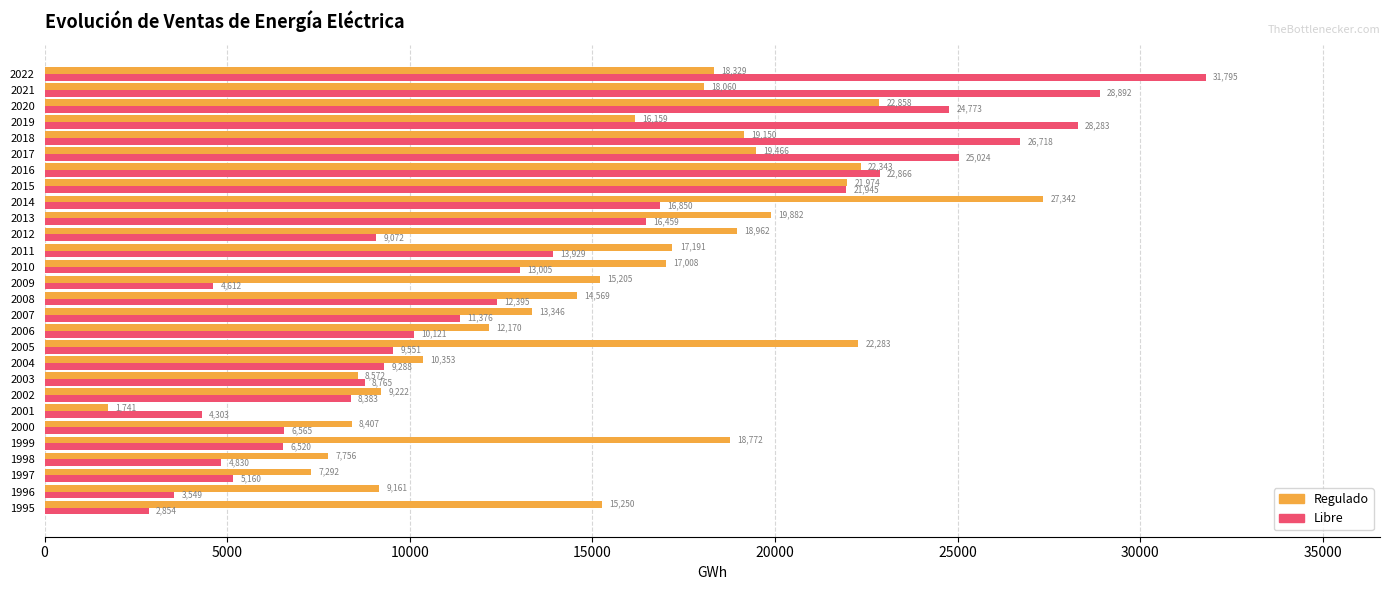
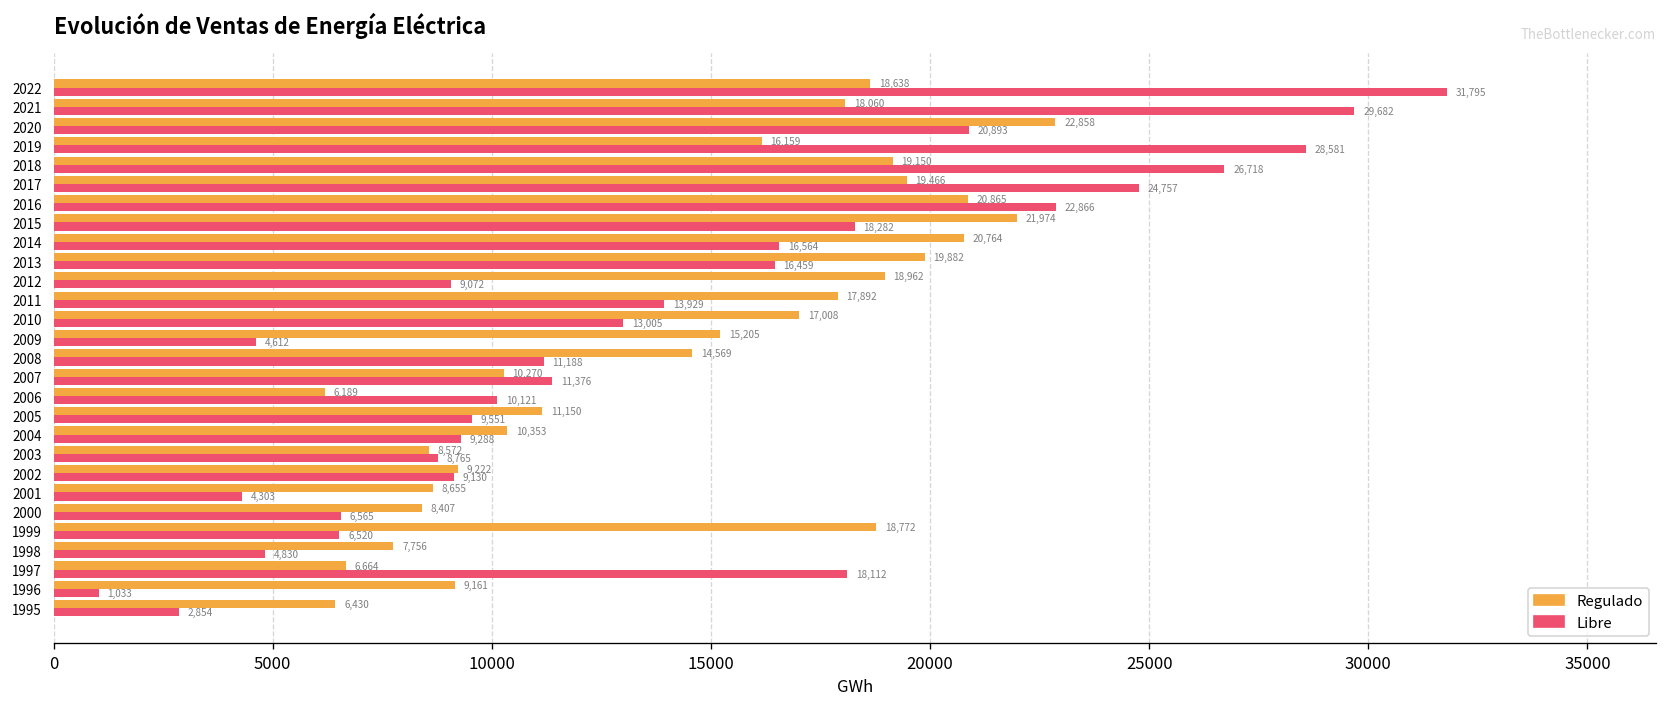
  {
    "Regulado": {
-     "2022": "18,329",
+     "2022": "18,638",
      "2021": "18,060",
      "2020": "22,858",
      "2019": "16,159",
      "2018": "19,150",
      "2017": "19,466",
-     "2016": "22,343",
-     "2014": "27,342",
+     "2016": "20,865",
+     "2014": "20,764",
      "2013": "19,882",
      "2012": "18,962",
-     "2011": "17,191",
+     "2011": "17,892",
      "2010": "17,008",
      "2009": "15,205",
      "2008": "14,569",
-     "2007": "13,346",
-     "2006": "12,170",
-     "2005": "22,283",
+     "2007": "10,270",
+     "2006": "6,189",
+     "2005": "11,150",
      "2004": "10,353",
      "2002": "9,222",
-     "2001": "1,741",
+     "2001": "8,655",
      "2000": "8,407",
      "1999": "18,772",
      "1998": "7,756",
-     "1997": "7,292",
+     "1997": "6,664",
      "1996": "9,161",
-     "1995": "15,250"
+     "1995": "6,430"
    },
    "Libre": {
      "2022": "31,795",
-     "2021": "28,892",
-     "2020": "24,773",
-     "2019": "28,283",
+     "2021": "29,682",
+     "2020": "20,893",
+     "2019": "28,581",
      "2018": "26,718",
-     "2017": "25,024",
+     "2017": "24,757",
      "2016": "22,866",
-     "2015": "21,945",
-     "2014": "16,850",
+     "2015": "18,282",
+     "2014": "16,564",
      "2013": "16,459",
      "2012": "9,072",
      "2011": "13,929",
      "2010": "13,005",
      "2009": "4,612",
-     "2008": "12,395",
+     "2008": "11,188",
      "2007": "11,376",
      "2006": "10,121",
      "2005": "9,551",
      "2004": "9,288",
-     "2002": "8,383",
+     "2002": "9,130",
      "2001": "4,303",
      "2000": "6,565",
      "1999": "6,520",
      "1998": "4,830",
-     "1997": "5,160",
-     "1996": "3,549",
+     "1997": "18,112",
+     "1996": "1,033",
      "1995": "2,854"
    }
  }
